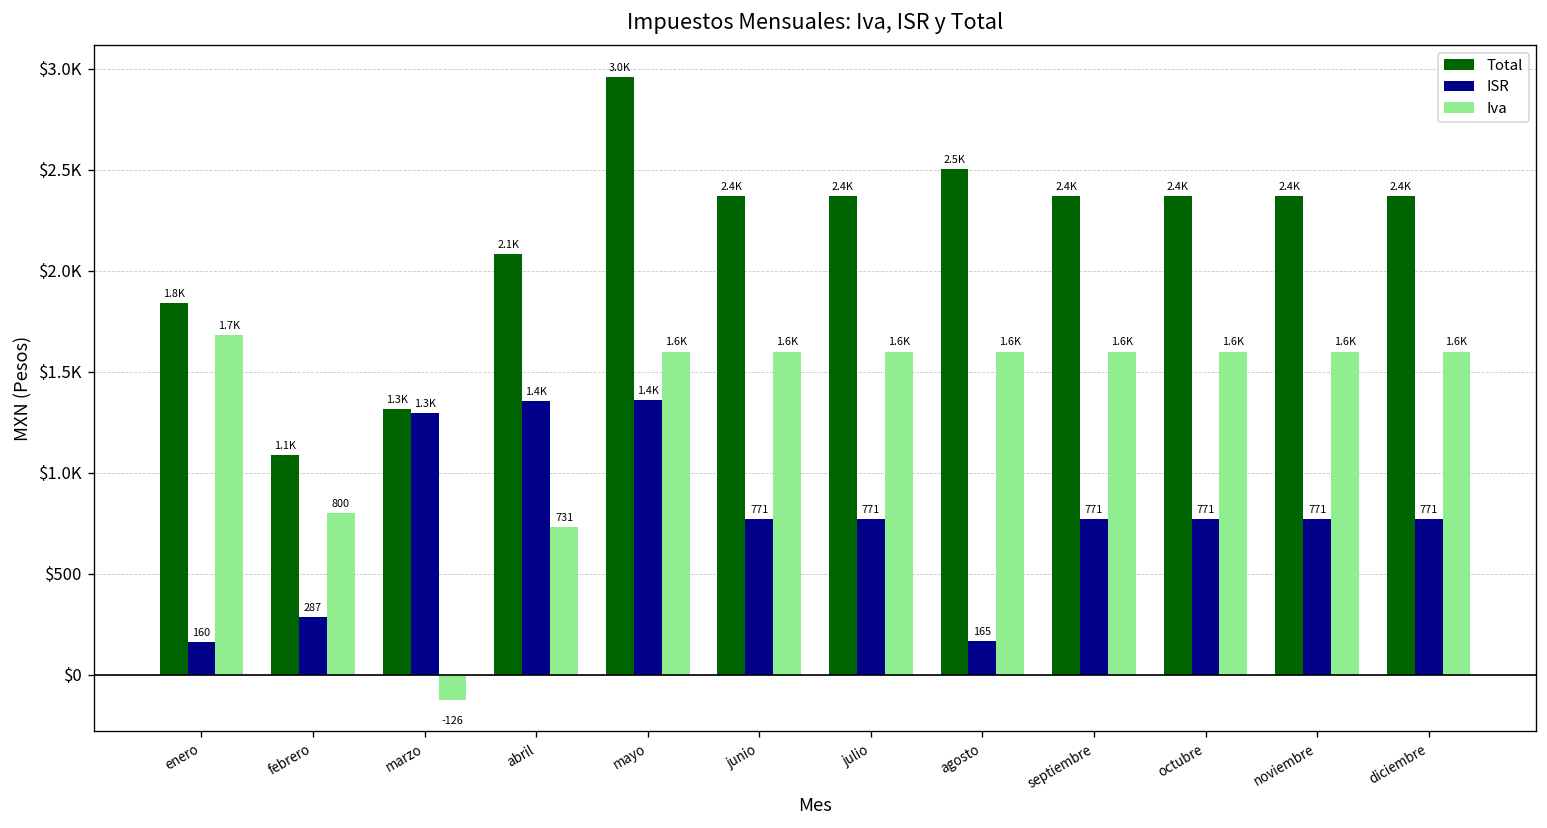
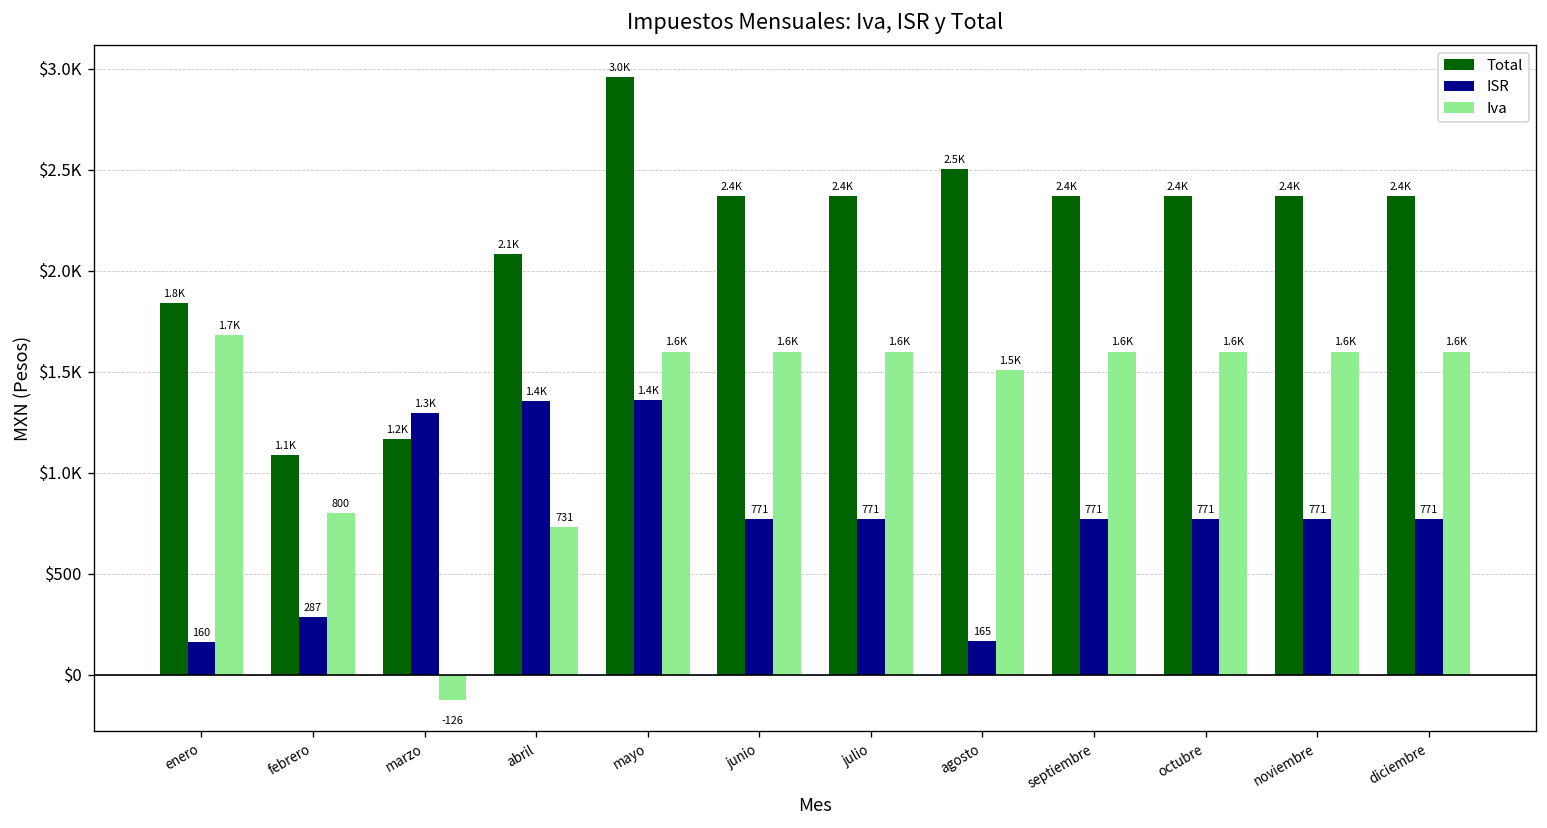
  {
    "Total": {
      "enero": "1.8K",
      "febrero": "1.1K",
-     "marzo": "1.3K",
+     "marzo": "1.2K",
      "abril": "2.1K",
      "mayo": "3.0K",
      "junio": "2.4K",
      "julio": "2.4K",
      "agosto": "2.5K",
      "septiembre": "2.4K",
      "octubre": "2.4K",
      "noviembre": "2.4K",
      "diciembre": "2.4K"
    },
    "ISR": {
      "enero": "160",
      "febrero": "287",
      "marzo": "1.3K",
      "abril": "1.4K",
      "mayo": "1.4K",
      "junio": "771",
      "julio": "771",
      "agosto": "165",
      "septiembre": "771",
      "octubre": "771",
      "noviembre": "771",
      "diciembre": "771"
    },
    "Iva": {
      "enero": "1.7K",
      "febrero": "800",
      "marzo": "-126",
      "abril": "731",
      "mayo": "1.6K",
      "junio": "1.6K",
      "julio": "1.6K",
-     "agosto": "1.6K",
+     "agosto": "1.5K",
      "septiembre": "1.6K",
      "octubre": "1.6K",
      "noviembre": "1.6K",
      "diciembre": "1.6K"
    }
  }
